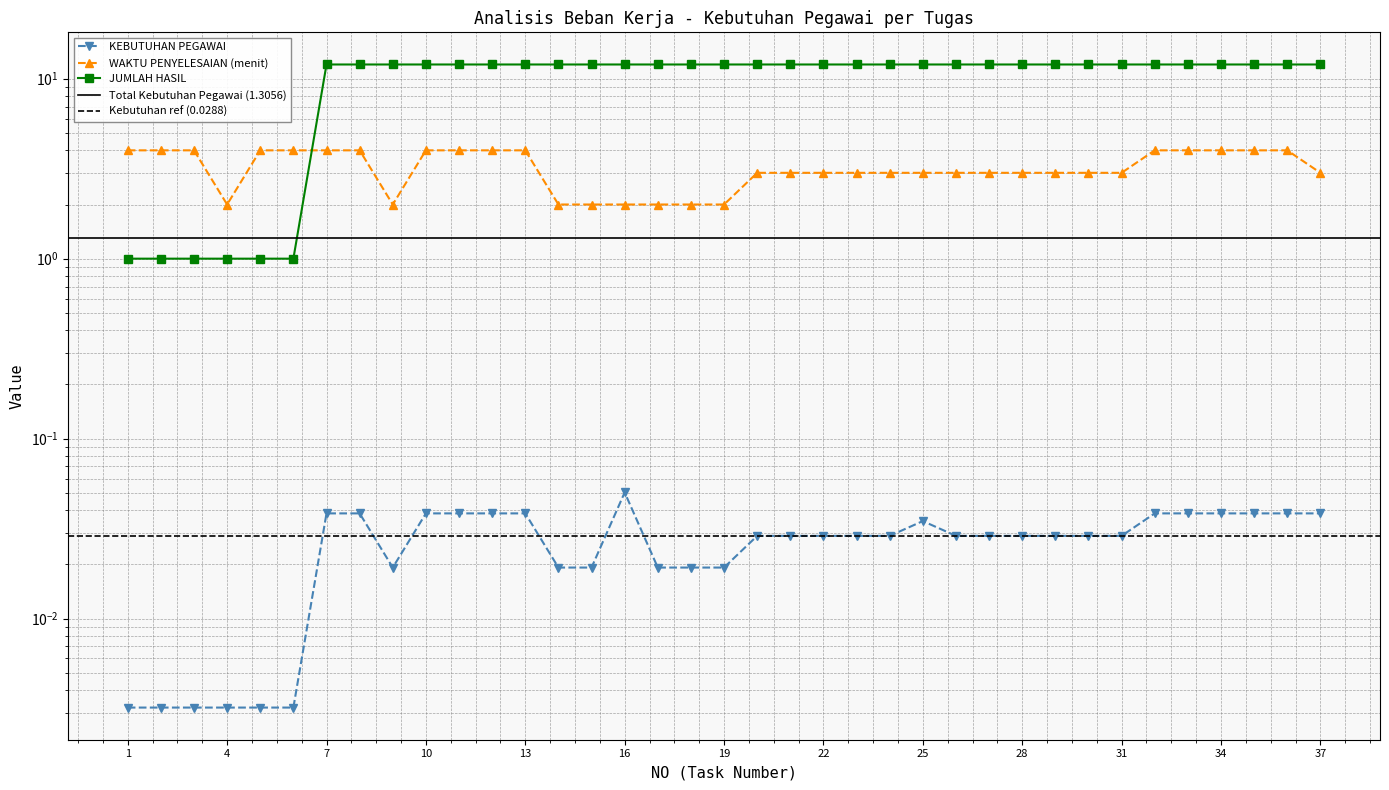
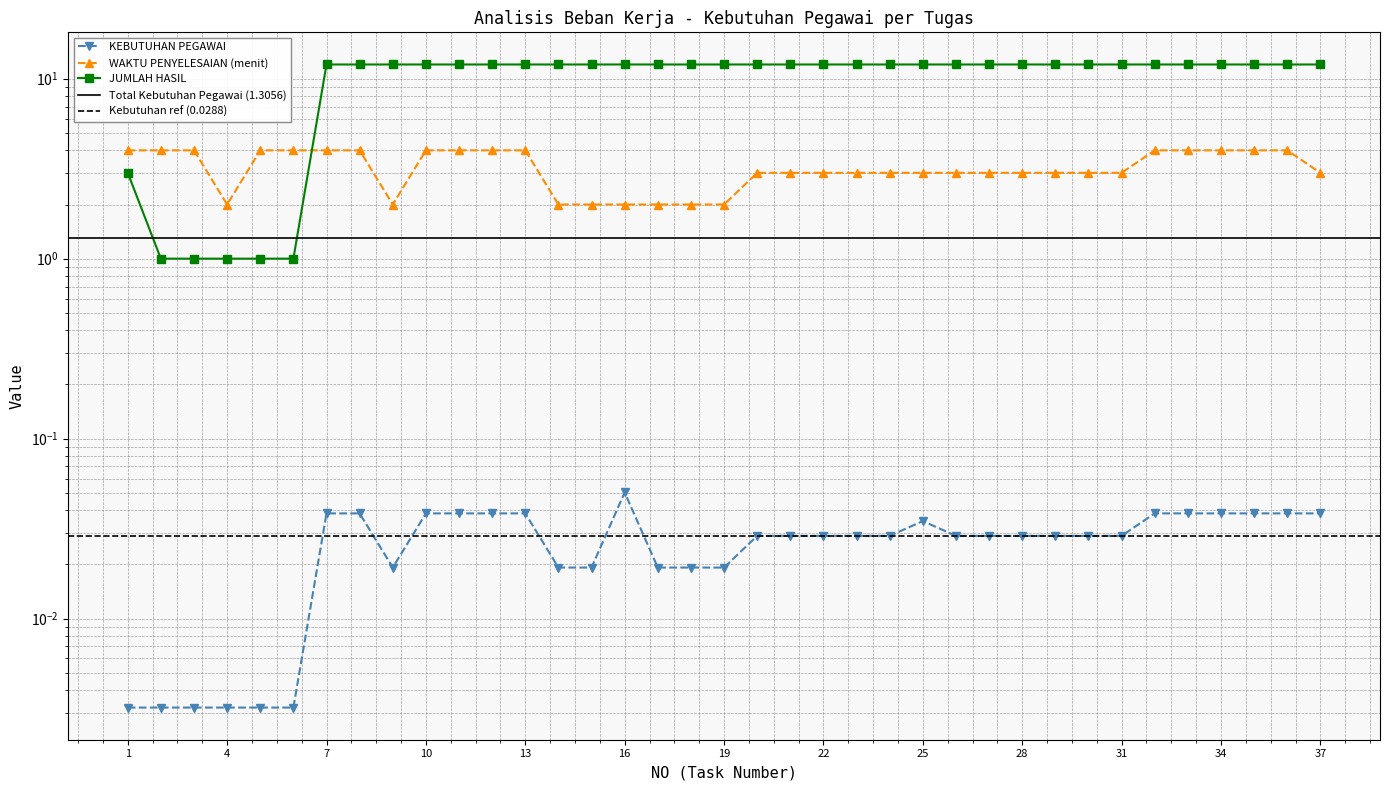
  {
    "KEBUTUHAN PEGAWAI": {
      "1": 0.0032,
      "4": 0.0032,
      "7": 0.038,
      "10": 0.038,
      "13": 0.038,
      "16": 0.050,
      "19": 0.019,
      "22": 0.029,
      "25": 0.035,
      "28": 0.029,
      "31": 0.029,
      "34": 0.038,
      "37": 0.038
    },
    "WAKTU PENYELESAIAN (menit)": {
      "1": 4,
      "4": 2,
      "7": 4,
      "10": 4,
      "13": 4,
      "16": 2,
      "19": 2,
      "22": 3,
      "25": 3,
      "28": 3,
      "31": 3,
      "34": 4,
      "37": 3
    },
    "JUMLAH HASIL": {
-     "1": 1,
+     "1": 3,
      "4": 1,
      "7": 12,
      "10": 12,
      "13": 12,
      "16": 12,
      "19": 12,
      "22": 12,
      "25": 12,
      "28": 12,
      "31": 12,
      "34": 12,
      "37": 12
    }
  }
